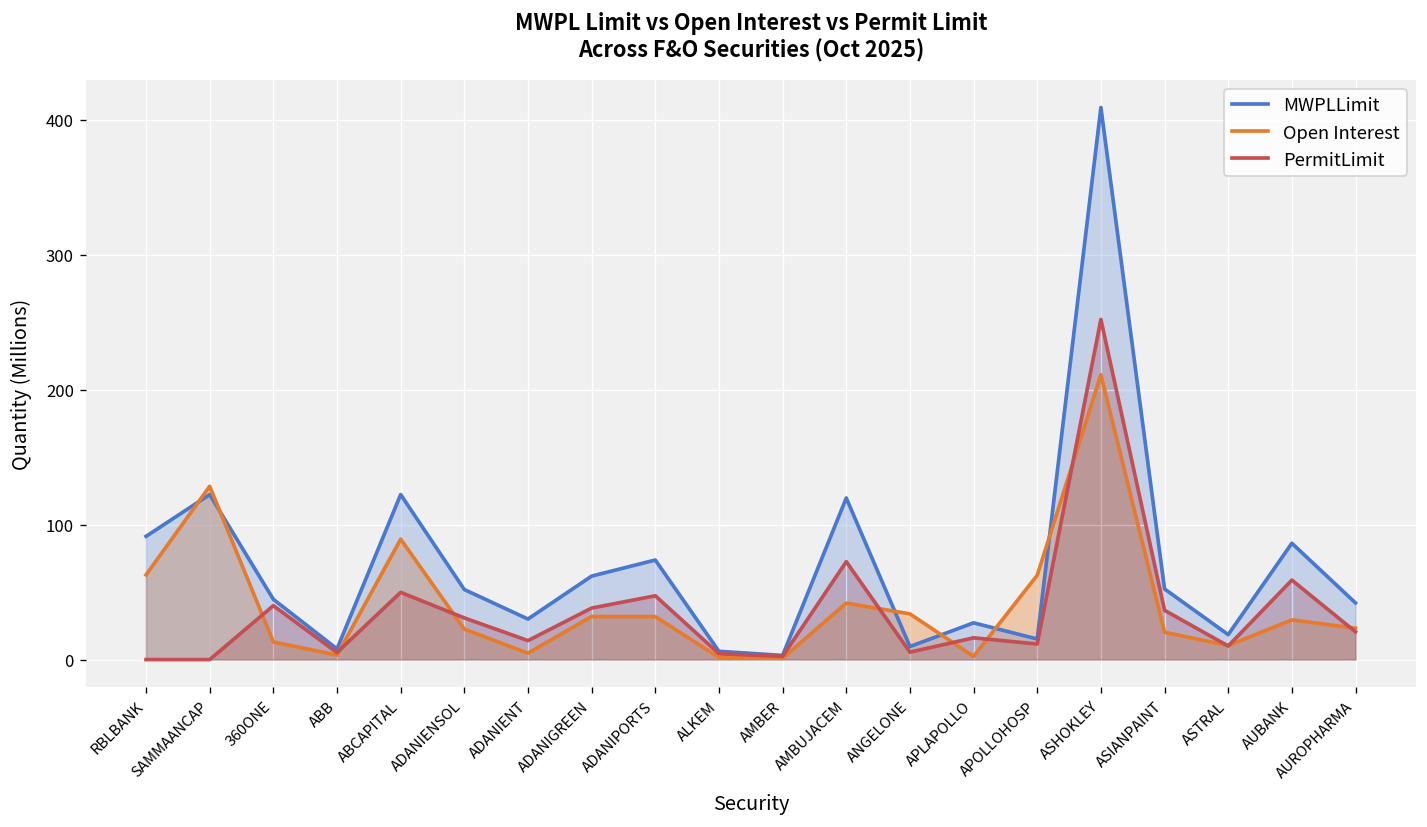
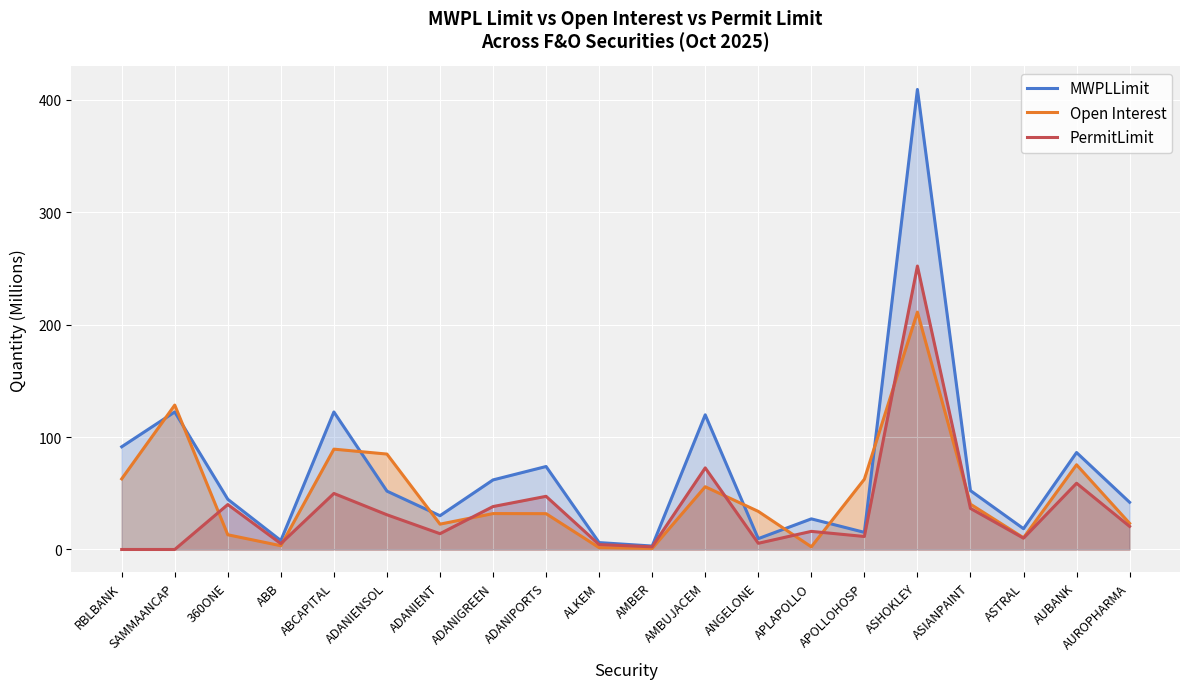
  {
    "MWPLLimit": {
      "RBLBANK": 91,
      "SAMMAANCAP": 122,
      "360ONE": 45,
      "ABB": 8,
      "ABCAPITAL": 122,
      "ADANIENSOL": 52,
      "ADANIENT": 30,
      "ADANIGREEN": 62,
      "ADANIPORTS": 74,
      "AMBUJACEM": 120,
      "ANGELONE": 10,
      "APLAPOLLO": 27,
      "APOLLOHOSP": 15,
      "ASHOKLEY": 409,
      "ASIANPAINT": 52,
      "ASTRAL": 18,
      "AUBANK": 86,
      "AUROPHARMA": 42
    },
    "Open Interest": {
      "RBLBANK": 63,
      "SAMMAANCAP": 128,
      "360ONE": 13,
      "ABCAPITAL": 89,
-     "ADANIENSOL": 23,
-     "ADANIENT": 5,
+     "ADANIENSOL": 85,
+     "ADANIENT": 23,
      "ADANIGREEN": 32,
      "ADANIPORTS": 32,
      "ALKEM": 2,
-     "AMBUJACEM": 42,
+     "AMBUJACEM": 56,
      "ANGELONE": 34,
      "APLAPOLLO": 2,
      "APOLLOHOSP": 63,
      "ASHOKLEY": 211,
-     "ASIANPAINT": 20,
-     "AUBANK": 29,
+     "ASIANPAINT": 40,
+     "AUBANK": 75,
      "AUROPHARMA": 23
    },
    "PermitLimit": {
      "RBLBANK": 0,
      "SAMMAANCAP": 0,
      "360ONE": 40,
      "ABCAPITAL": 50,
      "ADANIENSOL": 31,
      "ADANIENT": 14,
      "ADANIGREEN": 38,
      "ADANIPORTS": 47,
      "AMBUJACEM": 73,
      "ANGELONE": 6,
      "APLAPOLLO": 16,
      "APOLLOHOSP": 12,
      "ASHOKLEY": 252,
      "ASIANPAINT": 37,
      "AUBANK": 59,
      "AUROPHARMA": 21
    }
  }
